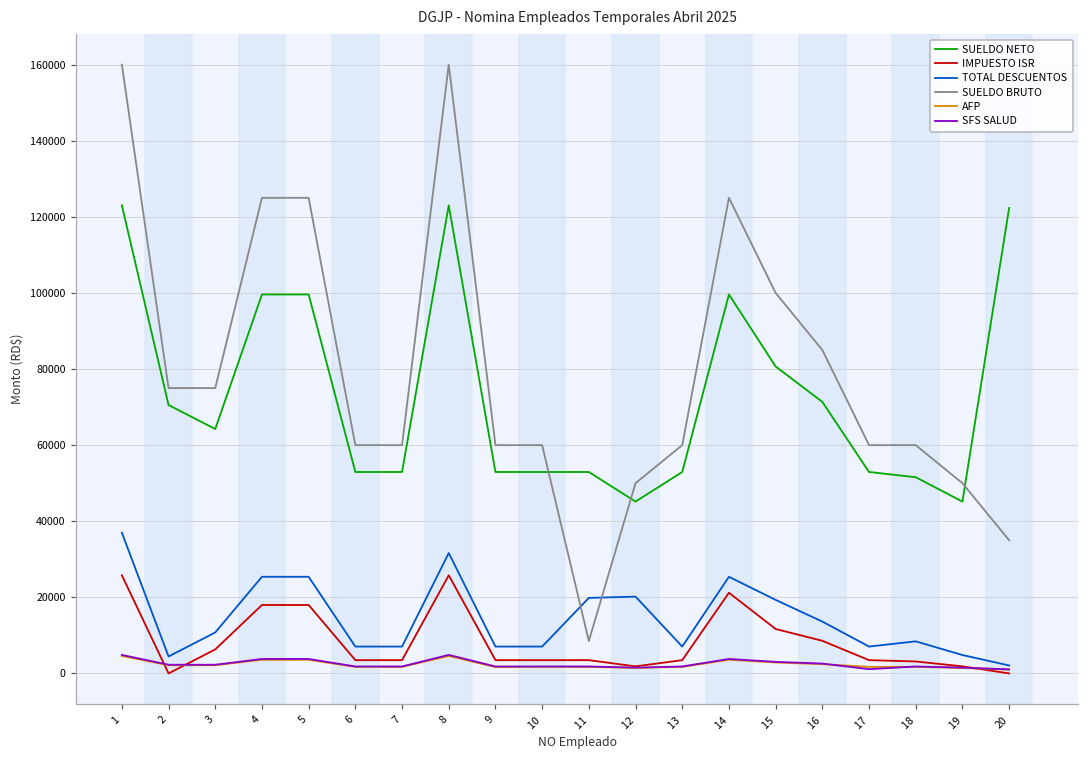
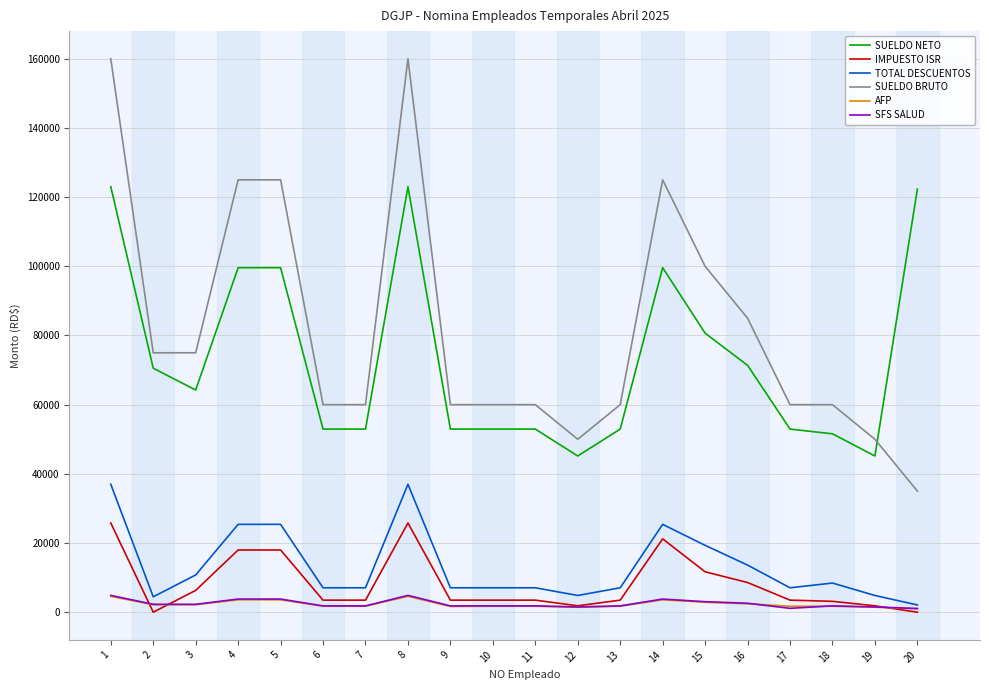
  {
    "SUELDO NETO": {
      "1": 123000,
      "2": 71000,
      "3": 64000,
      "4": 100000,
      "5": 100000,
      "6": 53000,
      "7": 53000,
      "8": 123000,
      "9": 53000,
      "10": 53000,
      "11": 53000,
      "12": 45000,
      "13": 53000,
      "14": 100000,
      "15": 81000,
      "16": 71000,
      "17": 53000,
      "18": 52000,
      "19": 45000,
      "20": 122000
    },
    "IMPUESTO ISR": {
      "1": 26000,
      "2": 0,
      "3": 6000,
      "4": 18000,
      "5": 18000,
      "6": 3000,
      "7": 3000,
      "8": 26000,
      "9": 3000,
      "10": 3000,
      "11": 3000,
      "13": 3000,
      "14": 21000,
      "15": 12000,
      "16": 9000,
      "17": 3000,
      "18": 3000,
      "20": 0
    },
    "TOTAL DESCUENTOS": {
      "1": 37000,
      "2": 4000,
      "3": 11000,
      "4": 25000,
      "5": 25000,
      "6": 7000,
      "7": 7000,
-     "8": 32000,
+     "8": 37000,
      "9": 7000,
      "10": 7000,
-     "11": 20000,
-     "12": 20000,
+     "11": 7000,
+     "12": 5000,
      "13": 7000,
      "14": 25000,
      "15": 19000,
      "16": 14000,
      "17": 7000,
      "18": 8000,
      "19": 5000,
      "20": 2000
    },
    "SUELDO BRUTO": {
      "1": 160000,
      "2": 75000,
      "3": 75000,
      "4": 125000,
      "5": 125000,
      "6": 60000,
      "7": 60000,
      "8": 160000,
      "9": 60000,
      "10": 60000,
-     "11": 9000,
+     "11": 60000,
      "12": 50000,
      "13": 60000,
      "14": 125000,
      "15": 100000,
      "16": 85000,
      "17": 60000,
      "18": 60000,
      "19": 50000,
      "20": 35000
    }
  }
